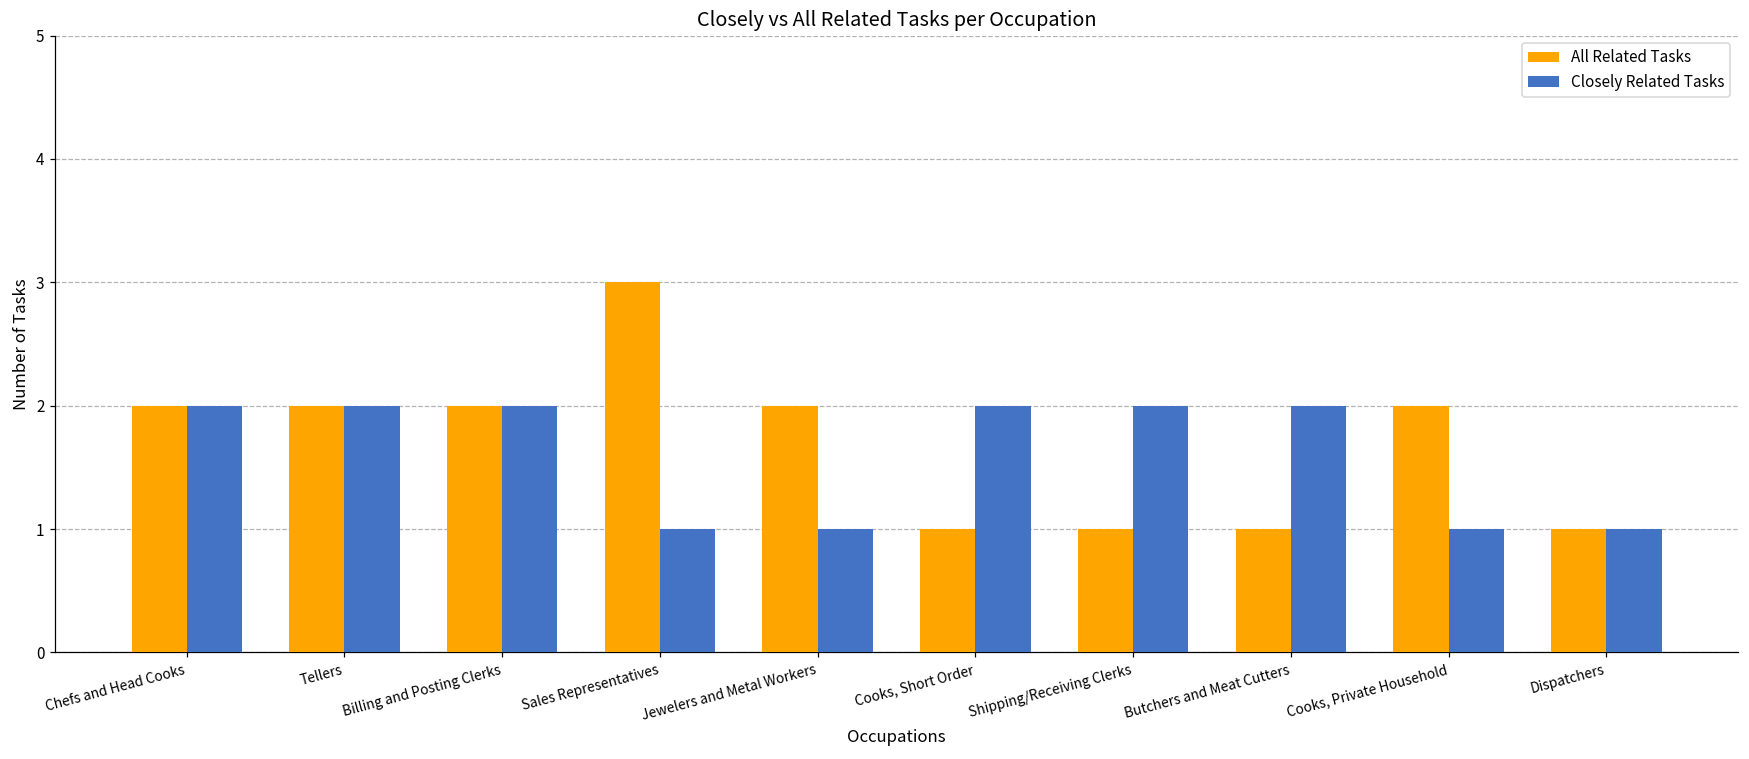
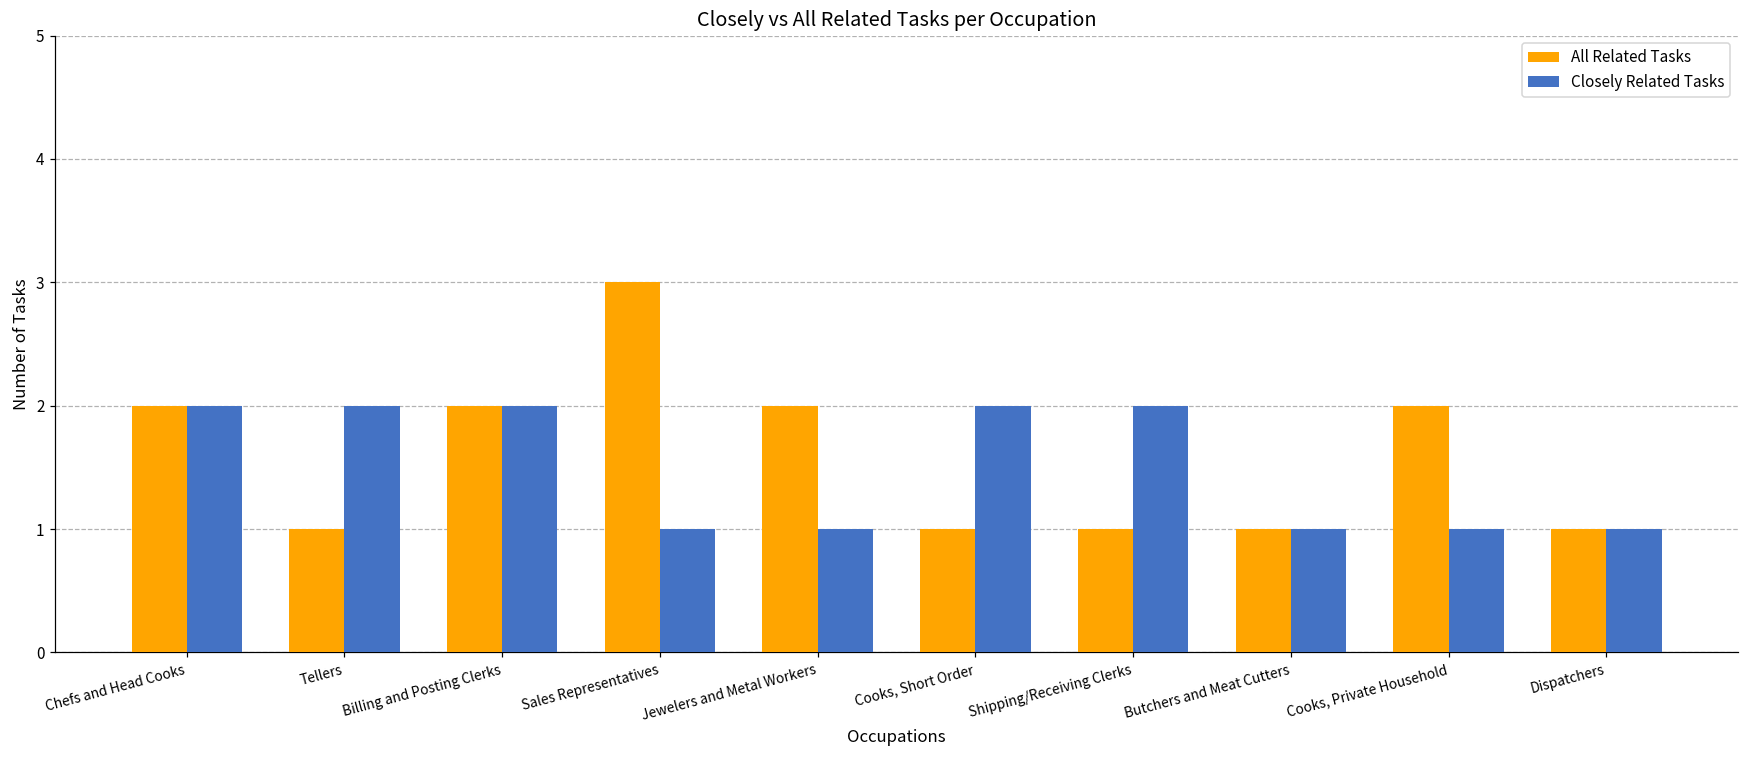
  {
    "All Related Tasks": {
      "Chefs and Head Cooks": 2,
-     "Tellers": 2,
+     "Tellers": 1,
      "Billing and Posting Clerks": 2,
      "Sales Representatives": 3,
      "Jewelers and Metal Workers": 2,
      "Cooks, Short Order": 1,
      "Shipping/Receiving Clerks": 1,
      "Butchers and Meat Cutters": 1,
      "Cooks, Private Household": 2,
      "Dispatchers": 1
    },
    "Closely Related Tasks": {
      "Chefs and Head Cooks": 2,
      "Tellers": 2,
      "Billing and Posting Clerks": 2,
      "Sales Representatives": 1,
      "Jewelers and Metal Workers": 1,
      "Cooks, Short Order": 2,
      "Shipping/Receiving Clerks": 2,
-     "Butchers and Meat Cutters": 2,
+     "Butchers and Meat Cutters": 1,
      "Cooks, Private Household": 1,
      "Dispatchers": 1
    }
  }
